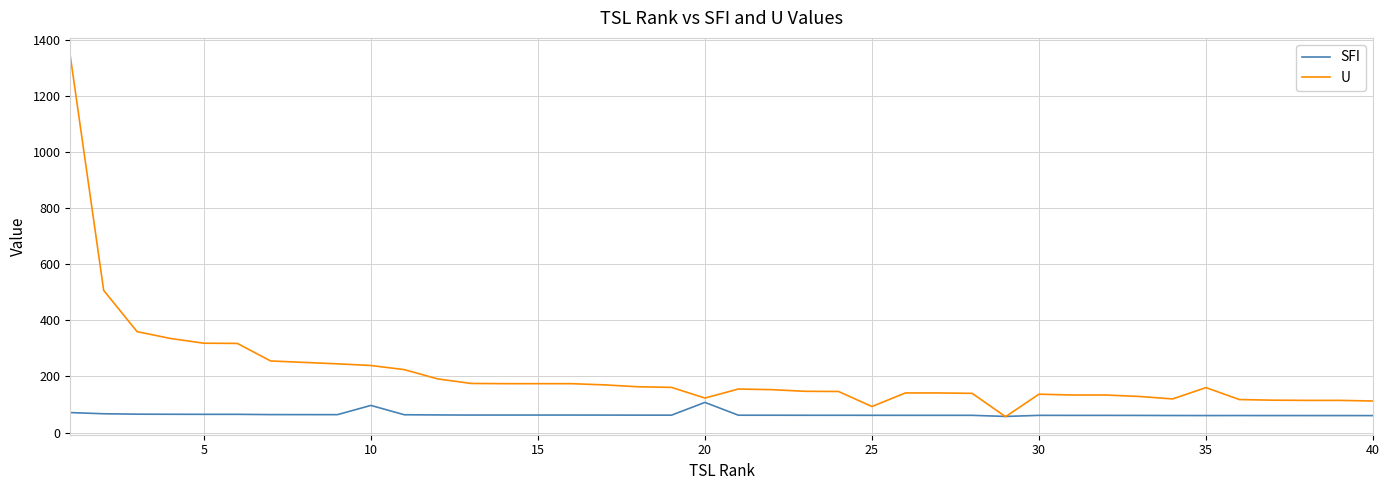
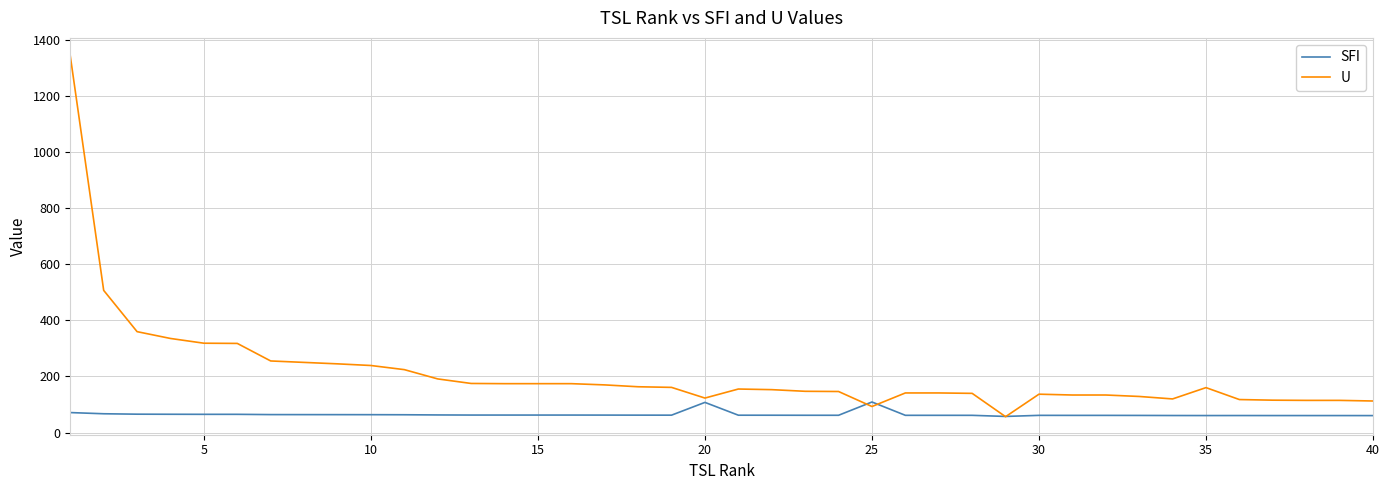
  {
    "SFI": {
      "5": 70,
-     "10": 100,
+     "10": 60,
      "15": 60,
      "20": 110,
-     "25": 60,
+     "25": 110,
      "30": 60,
      "35": 60,
      "40": 60
    },
    "U": {
      "5": 320,
      "10": 240,
      "15": 170,
      "20": 120,
      "25": 90,
      "30": 140,
      "35": 160,
      "40": 110
    }
  }
